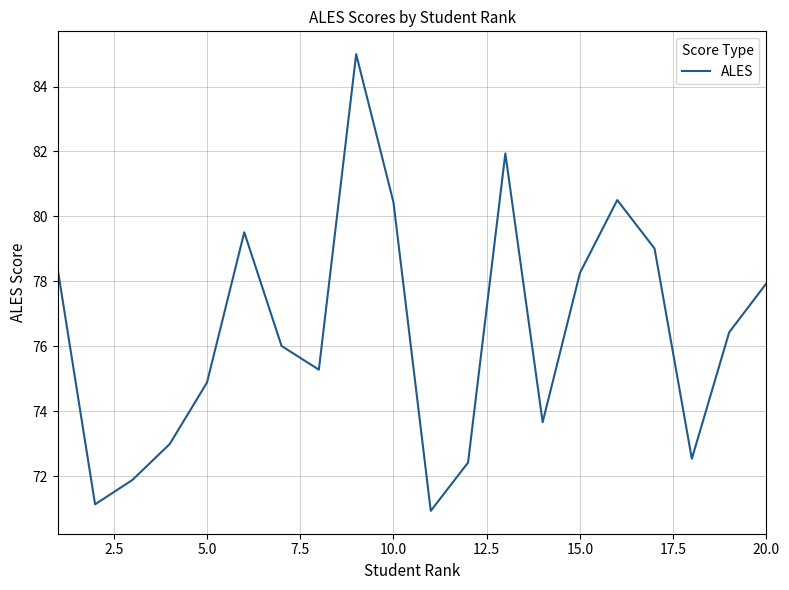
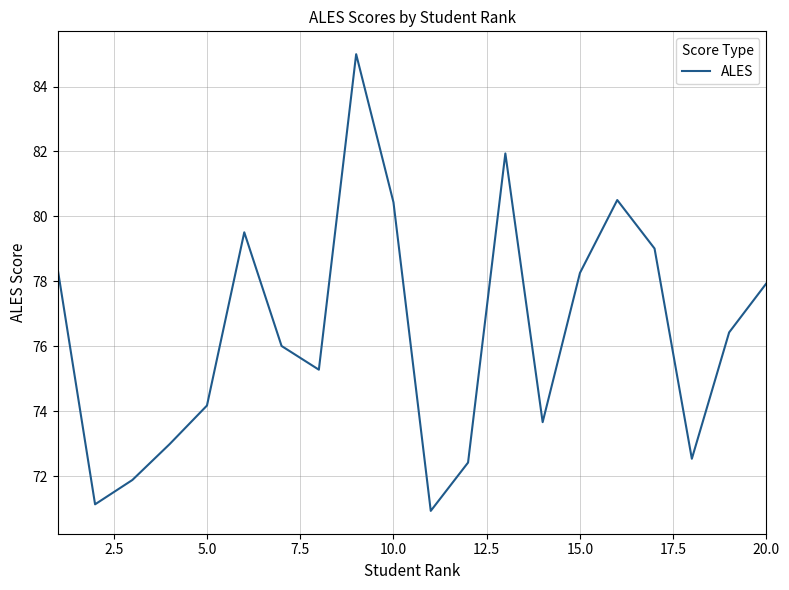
  {
-   "5.0": 74.9,
+   "5.0": 74.2,
    "10.0": 80.4,
    "15.0": 78.3,
    "20.0": 77.9
  }
